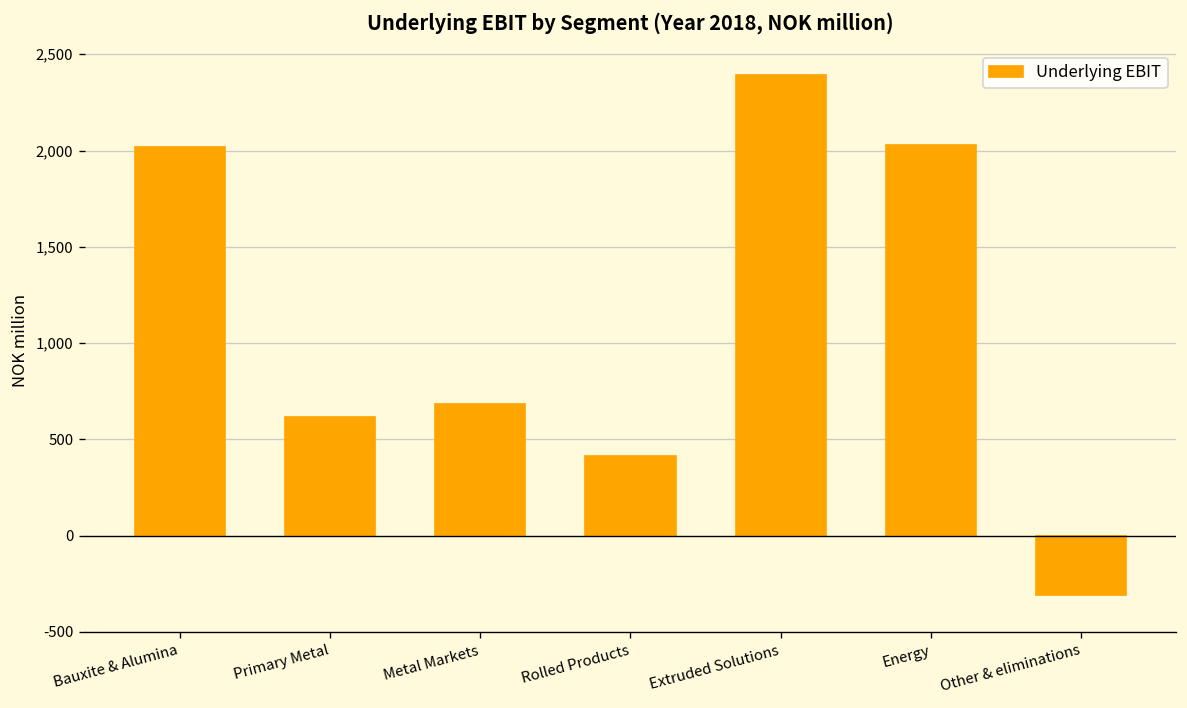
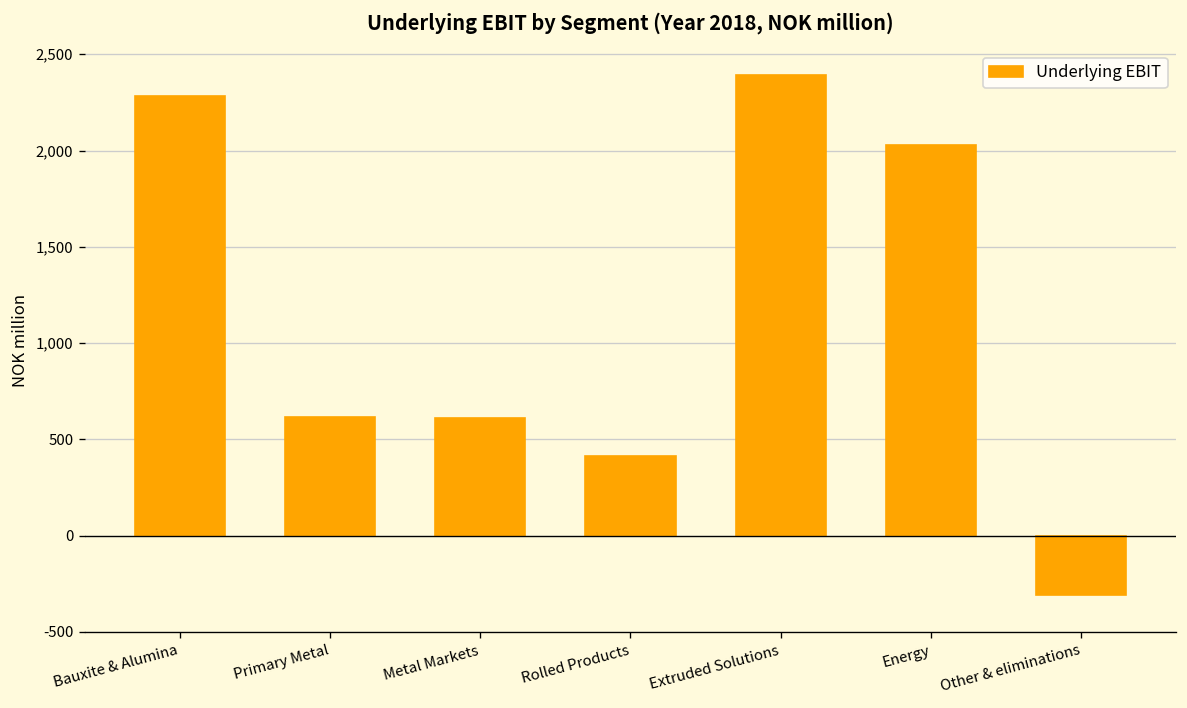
  {
-   "Bauxite & Alumina": "2,020",
+   "Bauxite & Alumina": "2,280",
    "Primary Metal": "620",
-   "Metal Markets": "690",
+   "Metal Markets": "610",
    "Rolled Products": "410",
    "Extruded Solutions": "2,390",
    "Energy": "2,030",
    "Other & eliminations": "-310"
  }
